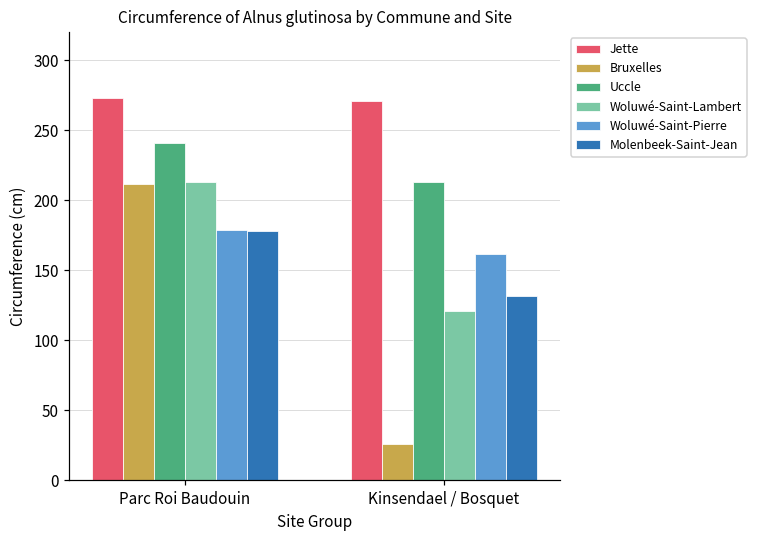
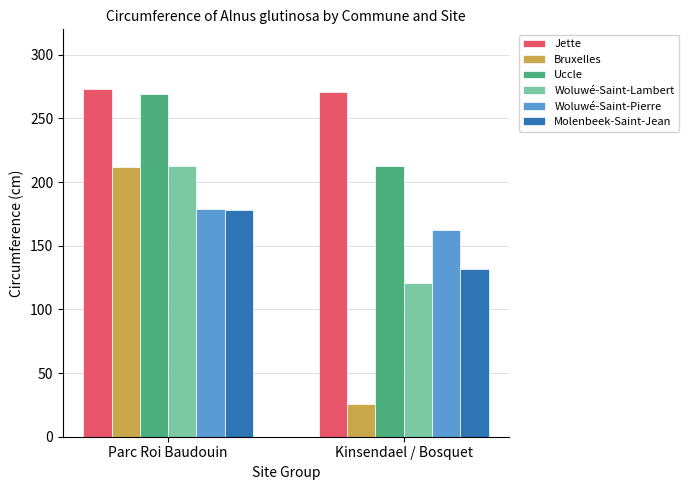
  {
    "Jette": {
      "Parc Roi Baudouin": 273,
      "Kinsendael / Bosquet": 271
    },
    "Bruxelles": {
      "Parc Roi Baudouin": 212,
      "Kinsendael / Bosquet": 26
    },
    "Uccle": {
-     "Parc Roi Baudouin": 241,
+     "Parc Roi Baudouin": 269,
      "Kinsendael / Bosquet": 213
    },
    "Woluwé-Saint-Lambert": {
      "Parc Roi Baudouin": 213,
      "Kinsendael / Bosquet": 121
    },
    "Woluwé-Saint-Pierre": {
      "Parc Roi Baudouin": 179,
      "Kinsendael / Bosquet": 162
    },
    "Molenbeek-Saint-Jean": {
      "Parc Roi Baudouin": 178,
      "Kinsendael / Bosquet": 132
    }
  }
